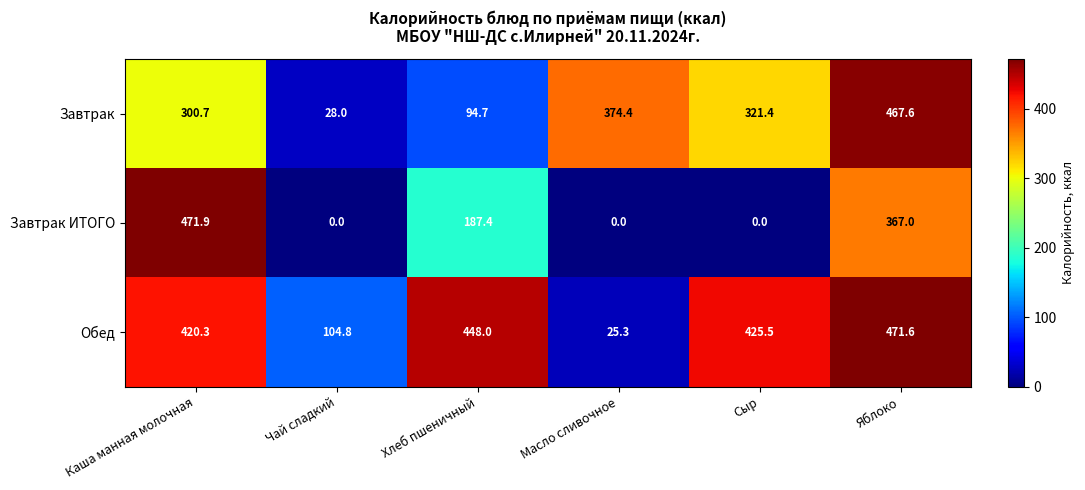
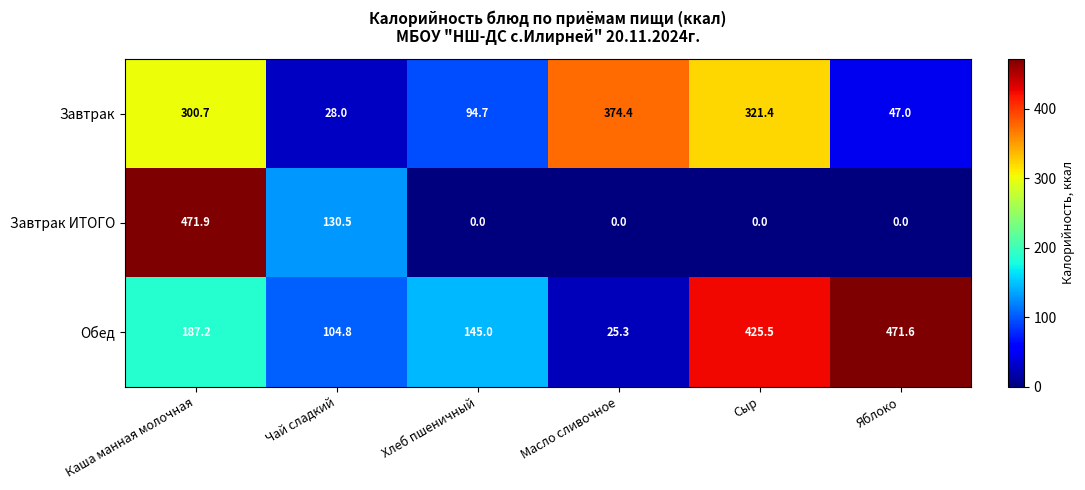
  {
    "Завтрак": {
      "Каша манная молочная": 300.7,
      "Чай сладкий": 28.0,
      "Хлеб пшеничный": 94.7,
      "Масло сливочное": 374.4,
      "Сыр": 321.4,
-     "Яблоко": 467.6
+     "Яблоко": 47.0
    },
    "Завтрак ИТОГО": {
      "Каша манная молочная": 471.9,
-     "Чай сладкий": 0.0,
-     "Хлеб пшеничный": 187.4,
+     "Чай сладкий": 130.5,
+     "Хлеб пшеничный": 0.0,
      "Масло сливочное": 0.0,
      "Сыр": 0.0,
-     "Яблоко": 367.0
+     "Яблоко": 0.0
    },
    "Обед": {
-     "Каша манная молочная": 420.3,
+     "Каша манная молочная": 187.2,
      "Чай сладкий": 104.8,
-     "Хлеб пшеничный": 448.0,
+     "Хлеб пшеничный": 145.0,
      "Масло сливочное": 25.3,
      "Сыр": 425.5,
      "Яблоко": 471.6
    }
  }
